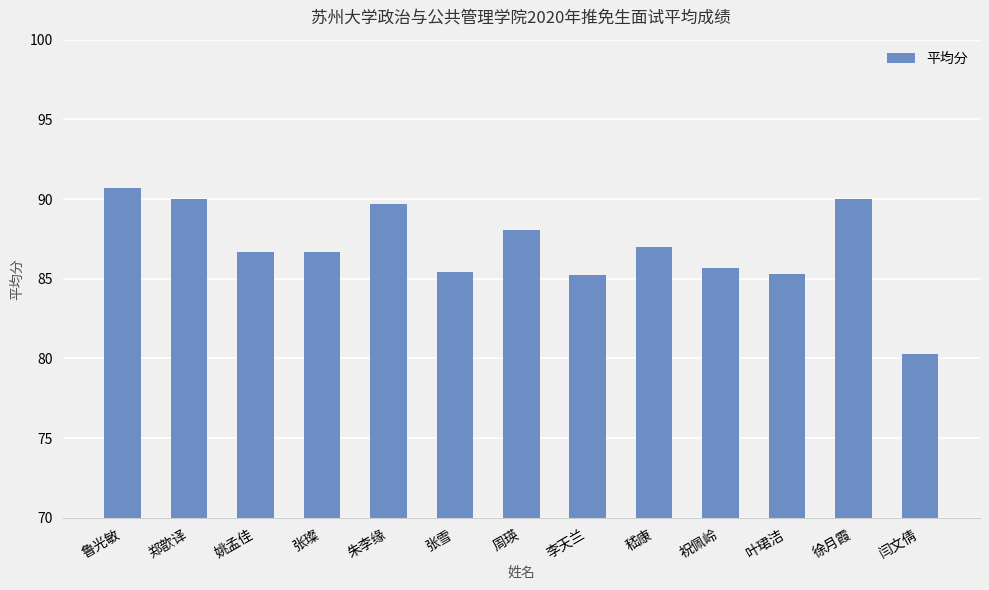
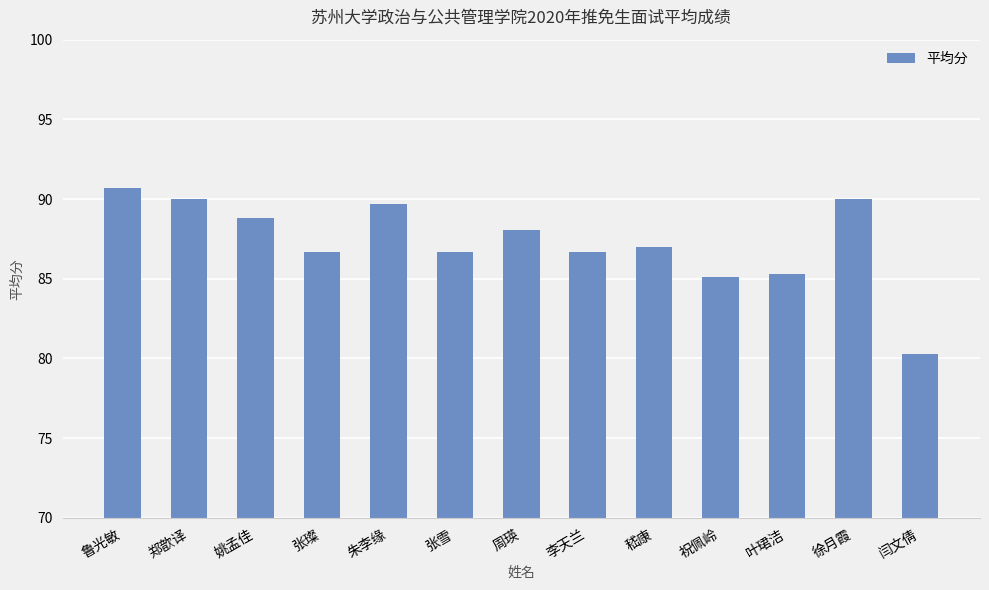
  {
    "鲁光敏": 90.7,
    "郑歆译": 90.0,
-   "姚孟佳": 86.7,
+   "姚孟佳": 88.8,
    "张璨": 86.7,
    "朱李缘": 89.7,
-   "张雪": 85.4,
+   "张雪": 86.7,
    "周瑛": 88.1,
-   "李天兰": 85.3,
+   "李天兰": 86.7,
    "嵇康": 87.0,
-   "祝佩岭": 85.7,
+   "祝佩岭": 85.1,
    "叶珺洁": 85.3,
    "徐月霞": 90.0,
    "闫文倩": 80.3
  }
